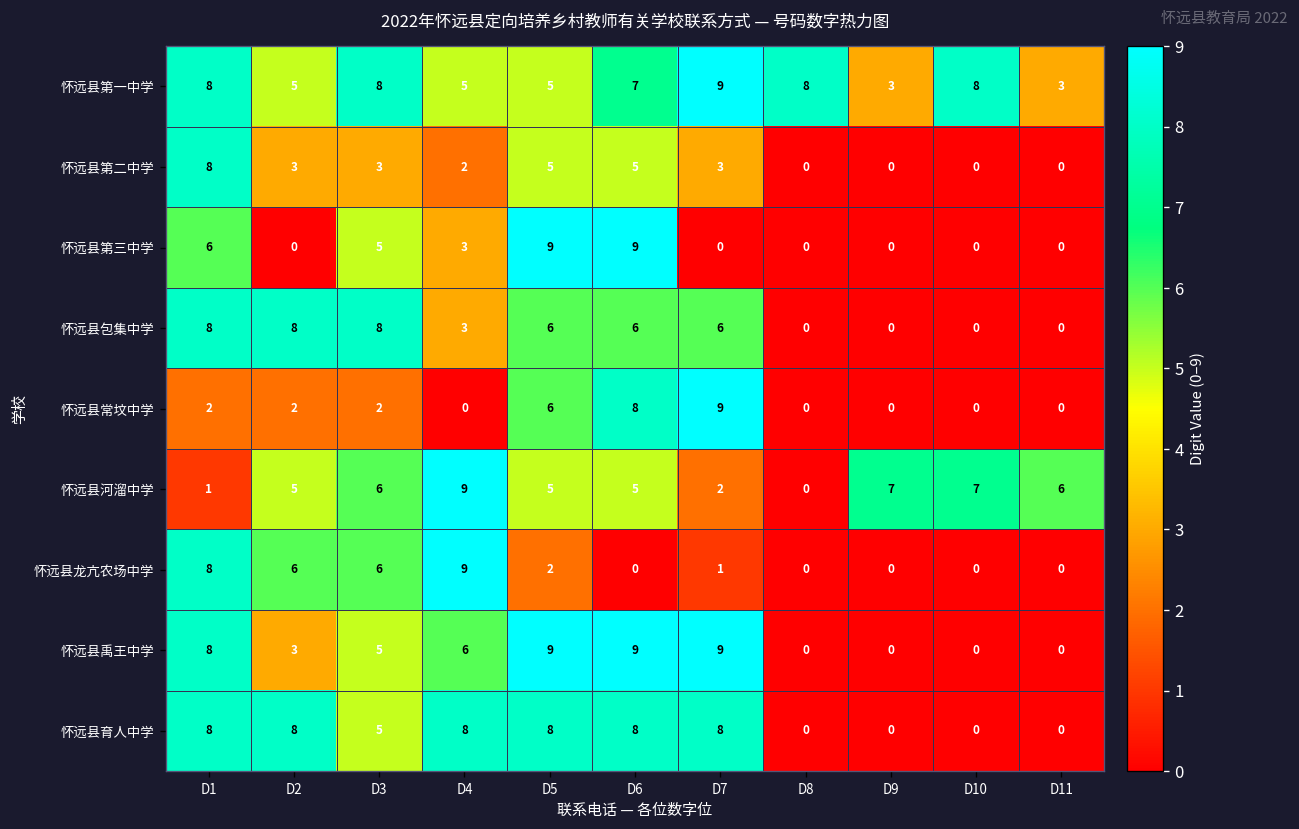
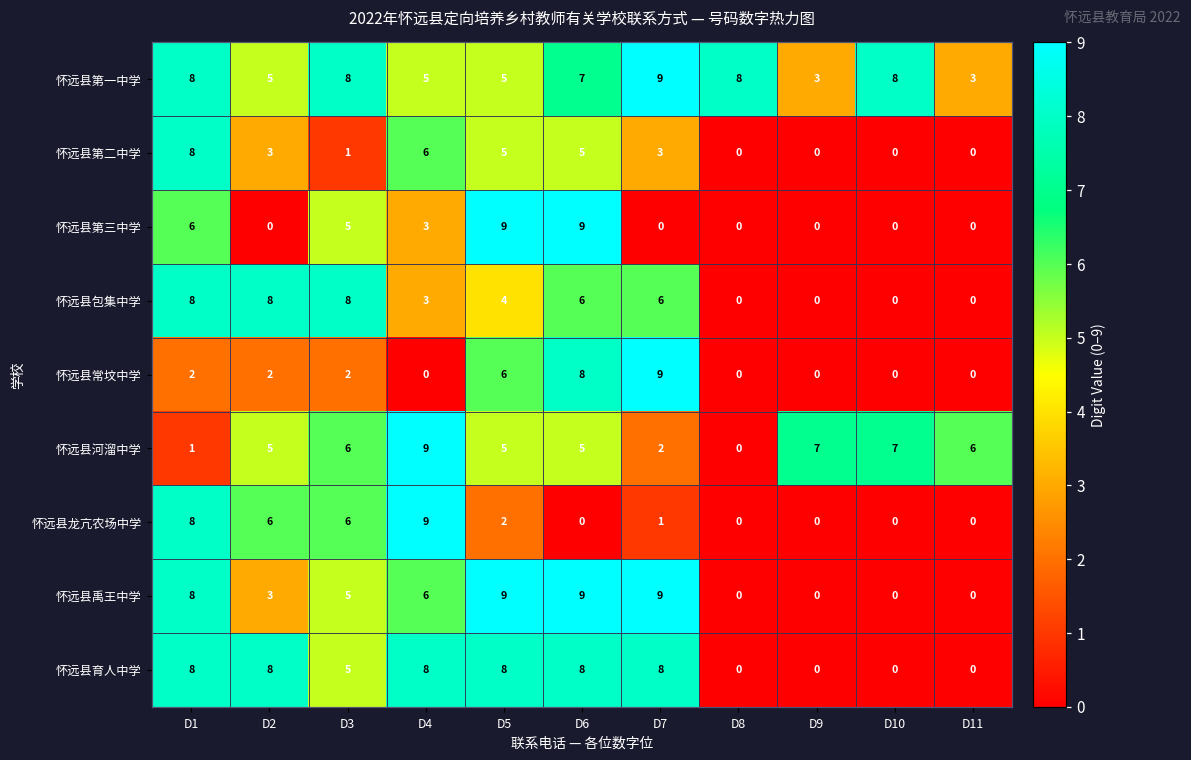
  {
    "怀远县第一中学": {
      "D1": 8,
      "D2": 5,
      "D3": 8,
      "D4": 5,
      "D5": 5,
      "D6": 7,
      "D7": 9,
      "D8": 8,
      "D9": 3,
      "D10": 8,
      "D11": 3
    },
    "怀远县第二中学": {
      "D1": 8,
      "D2": 3,
-     "D3": 3,
-     "D4": 2,
+     "D3": 1,
+     "D4": 6,
      "D5": 5,
      "D6": 5,
      "D7": 3,
      "D8": 0,
      "D9": 0,
      "D10": 0,
      "D11": 0
    },
    "怀远县第三中学": {
      "D1": 6,
      "D2": 0,
      "D3": 5,
      "D4": 3,
      "D5": 9,
      "D6": 9,
      "D7": 0,
      "D8": 0,
      "D9": 0,
      "D10": 0,
      "D11": 0
    },
    "怀远县包集中学": {
      "D1": 8,
      "D2": 8,
      "D3": 8,
      "D4": 3,
-     "D5": 6,
+     "D5": 4,
      "D6": 6,
      "D7": 6,
      "D8": 0,
      "D9": 0,
      "D10": 0,
      "D11": 0
    },
    "怀远县常坟中学": {
      "D1": 2,
      "D2": 2,
      "D3": 2,
      "D4": 0,
      "D5": 6,
      "D6": 8,
      "D7": 9,
      "D8": 0,
      "D9": 0,
      "D10": 0,
      "D11": 0
    },
    "怀远县河溜中学": {
      "D1": 1,
      "D2": 5,
      "D3": 6,
      "D4": 9,
      "D5": 5,
      "D6": 5,
      "D7": 2,
      "D8": 0,
      "D9": 7,
      "D10": 7,
      "D11": 6
    },
    "怀远县龙亢农场中学": {
      "D1": 8,
      "D2": 6,
      "D3": 6,
      "D4": 9,
      "D5": 2,
      "D6": 0,
      "D7": 1,
      "D8": 0,
      "D9": 0,
      "D10": 0,
      "D11": 0
    },
    "怀远县禹王中学": {
      "D1": 8,
      "D2": 3,
      "D3": 5,
      "D4": 6,
      "D5": 9,
      "D6": 9,
      "D7": 9,
      "D8": 0,
      "D9": 0,
      "D10": 0,
      "D11": 0
    },
    "怀远县育人中学": {
      "D1": 8,
      "D2": 8,
      "D3": 5,
      "D4": 8,
      "D5": 8,
      "D6": 8,
      "D7": 8,
      "D8": 0,
      "D9": 0,
      "D10": 0,
      "D11": 0
    }
  }
